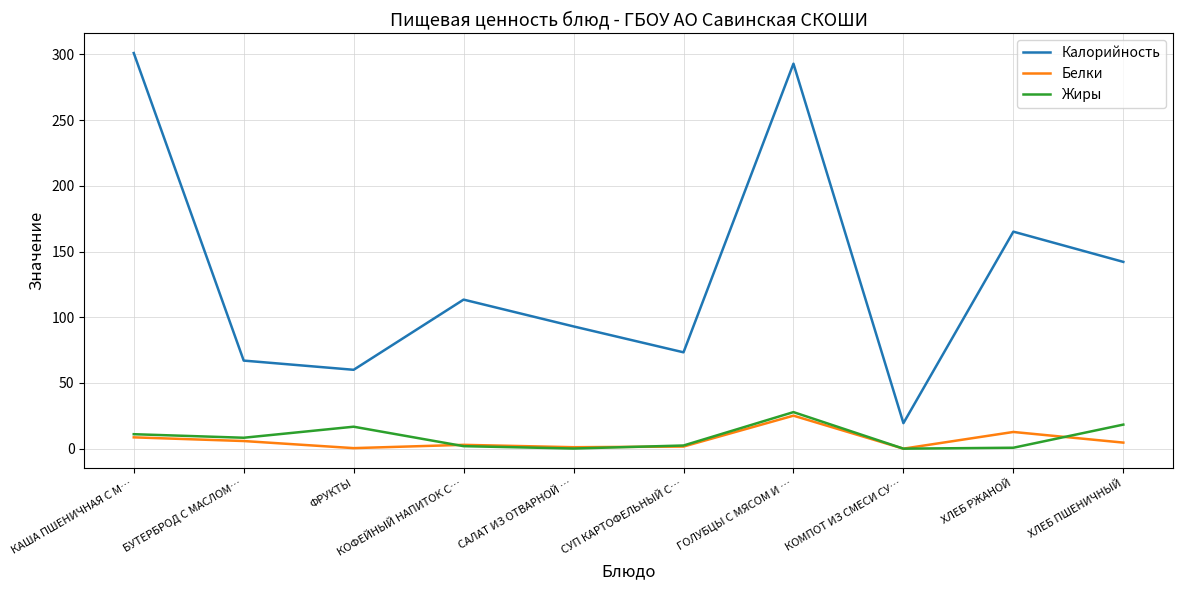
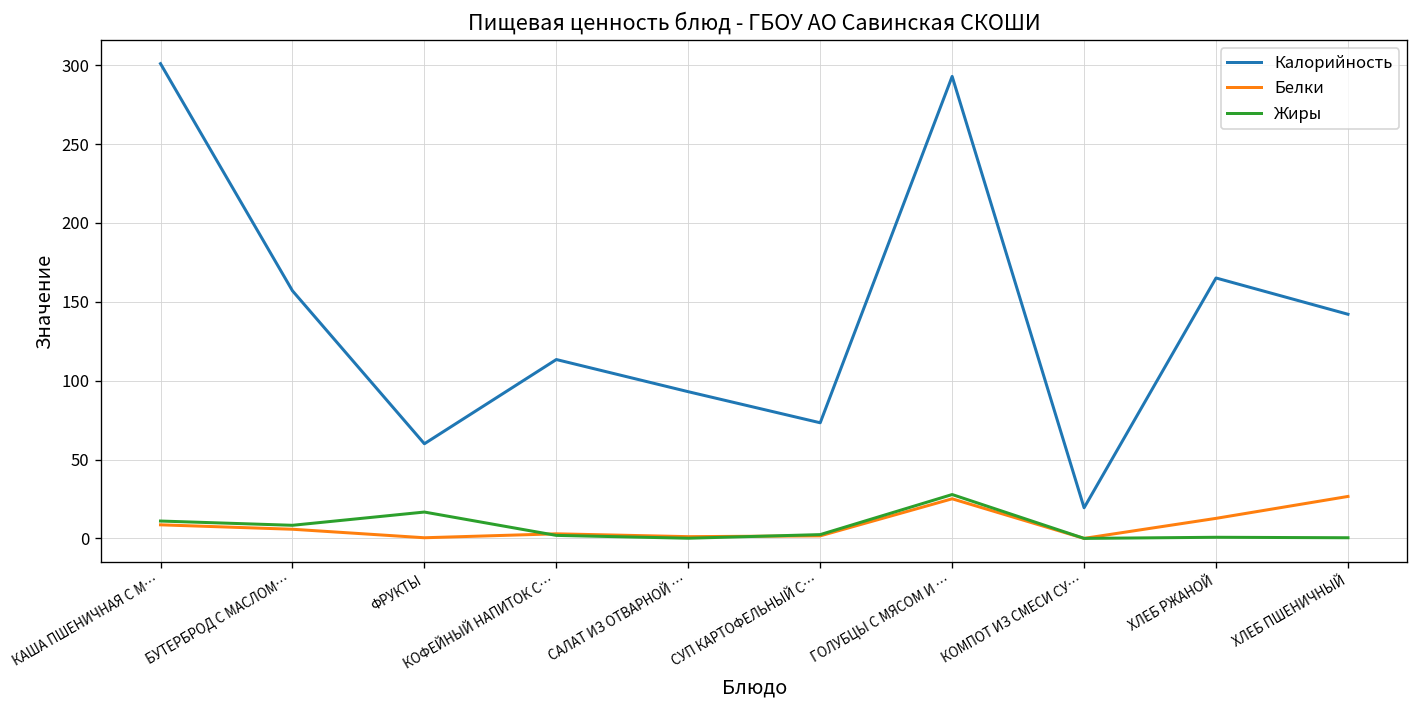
  {
    "Калорийность": {
      "КАША ПШЕНИЧНАЯ С М…": 301,
-     "БУТЕРБРОД С МАСЛОМ…": 67,
+     "БУТЕРБРОД С МАСЛОМ…": 157,
      "ФРУКТЫ": 60,
      "КОФЕЙНЫЙ НАПИТОК С…": 113,
      "САЛАТ ИЗ ОТВАРНОЙ …": 93,
      "СУП КАРТОФЕЛЬНЫЙ С…": 73,
      "ГОЛУБЦЫ С МЯСОМ И …": 293,
      "КОМПОТ ИЗ СМЕСИ СУ…": 19,
      "ХЛЕБ РЖАНОЙ": 165,
      "ХЛЕБ ПШЕНИЧНЫЙ": 142
    },
    "Белки": {
      "КАША ПШЕНИЧНАЯ С М…": 9,
      "БУТЕРБРОД С МАСЛОМ…": 6,
      "ФРУКТЫ": 0,
      "ГОЛУБЦЫ С МЯСОМ И …": 25,
      "ХЛЕБ РЖАНОЙ": 13,
-     "ХЛЕБ ПШЕНИЧНЫЙ": 5
+     "ХЛЕБ ПШЕНИЧНЫЙ": 27
    },
    "Жиры": {
      "КАША ПШЕНИЧНАЯ С М…": 11,
      "БУТЕРБРОД С МАСЛОМ…": 8,
      "ФРУКТЫ": 17,
      "ГОЛУБЦЫ С МЯСОМ И …": 28,
      "ХЛЕБ РЖАНОЙ": 1,
-     "ХЛЕБ ПШЕНИЧНЫЙ": 18
+     "ХЛЕБ ПШЕНИЧНЫЙ": 0
    }
  }
